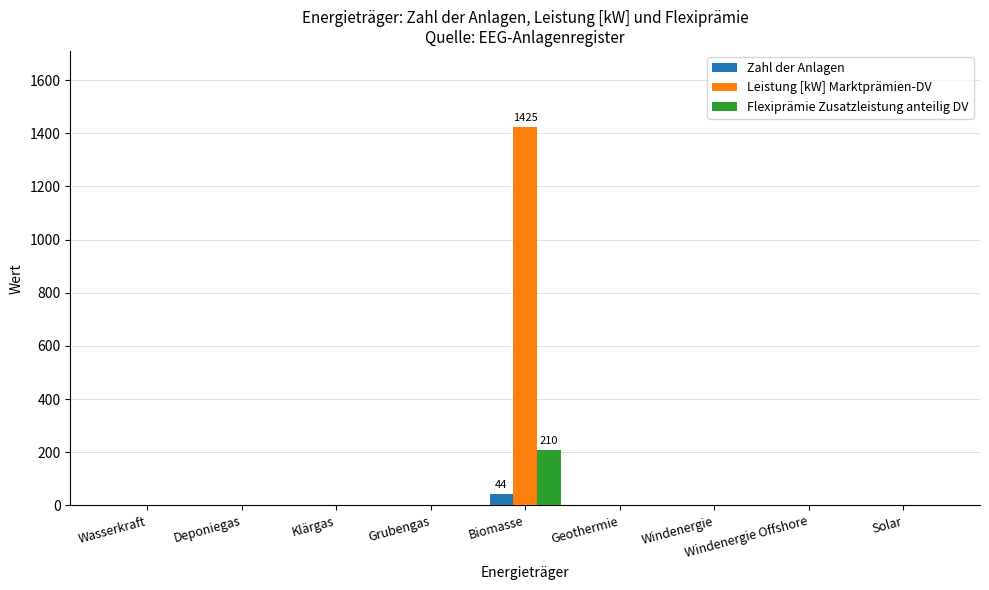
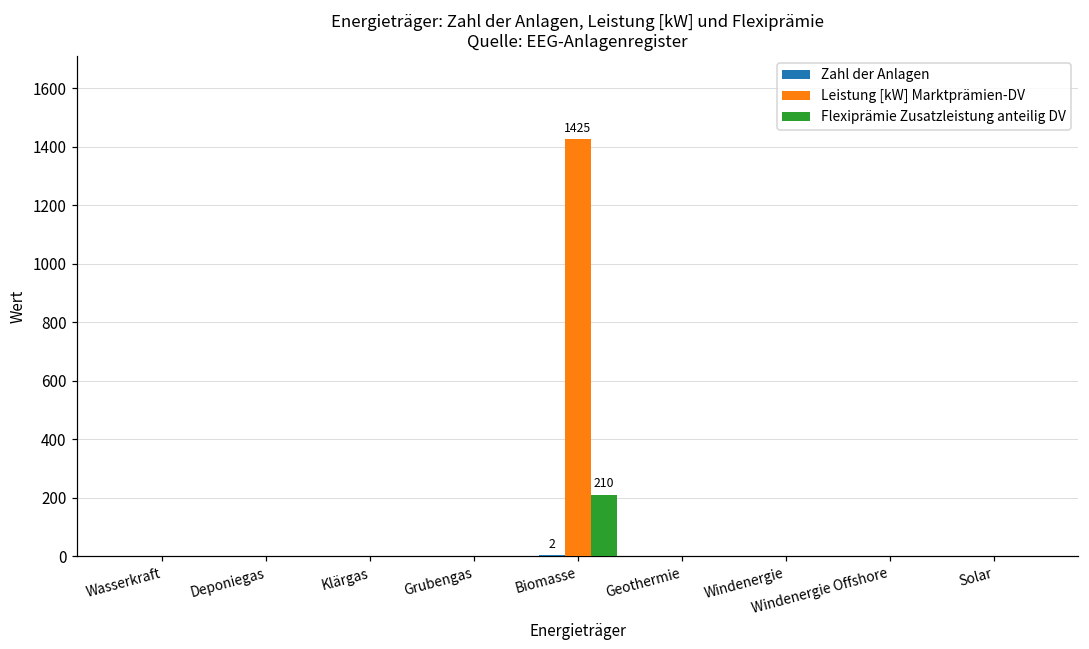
  {
    "Zahl der Anlagen": {
-     "Biomasse": 44
+     "Biomasse": 2
    },
    "Leistung [kW] Marktprämien-DV": {
      "Biomasse": 1425
    },
    "Flexiprämie Zusatzleistung anteilig DV": {
      "Biomasse": 210
    }
  }
